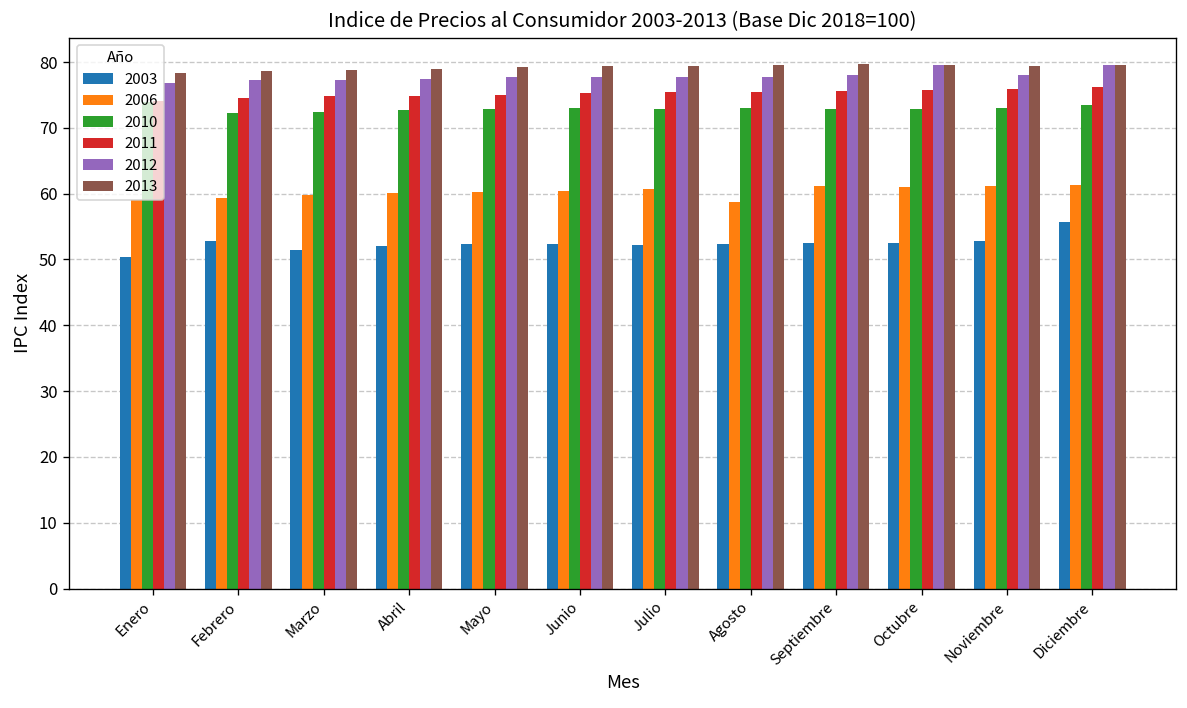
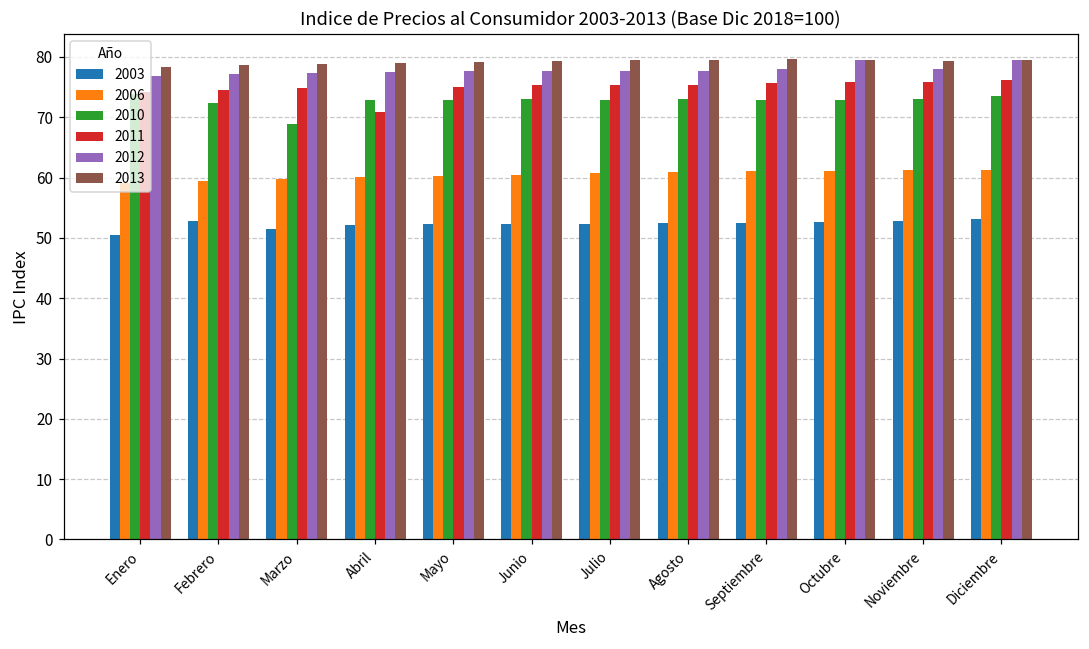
  {
    "2003": {
      "Enero": 50,
      "Febrero": 53,
      "Marzo": 52,
      "Abril": 52,
      "Mayo": 52,
      "Junio": 52,
      "Julio": 52,
      "Agosto": 52,
      "Septiembre": 53,
      "Octubre": 53,
      "Noviembre": 53,
-     "Diciembre": 56
+     "Diciembre": 53
    },
    "2006": {
      "Febrero": 59,
      "Marzo": 60,
      "Abril": 60,
      "Mayo": 60,
      "Junio": 60,
      "Julio": 61,
-     "Agosto": 59,
+     "Agosto": 61,
      "Septiembre": 61,
      "Octubre": 61,
      "Noviembre": 61,
      "Diciembre": 61
    },
    "2010": {
      "Febrero": 72,
-     "Marzo": 72,
+     "Marzo": 69,
      "Abril": 73,
      "Mayo": 73,
      "Junio": 73,
      "Julio": 73,
      "Agosto": 73,
      "Septiembre": 73,
      "Octubre": 73,
      "Noviembre": 73,
      "Diciembre": 73
    },
    "2011": {
      "Febrero": 75,
      "Marzo": 75,
-     "Abril": 75,
+     "Abril": 71,
      "Mayo": 75,
      "Junio": 75,
      "Julio": 75,
      "Agosto": 75,
      "Septiembre": 76,
      "Octubre": 76,
      "Noviembre": 76,
      "Diciembre": 76
    },
    "2012": {
      "Enero": 77,
      "Febrero": 77,
      "Marzo": 77,
      "Abril": 77,
      "Mayo": 78,
      "Junio": 78,
      "Julio": 78,
      "Agosto": 78,
      "Septiembre": 78,
      "Octubre": 80,
      "Noviembre": 78,
      "Diciembre": 80
    },
    "2013": {
      "Enero": 78,
      "Febrero": 79,
      "Marzo": 79,
      "Abril": 79,
      "Mayo": 79,
      "Junio": 79,
      "Julio": 79,
      "Agosto": 80,
      "Septiembre": 80,
      "Octubre": 80,
      "Noviembre": 79,
      "Diciembre": 80
    }
  }
